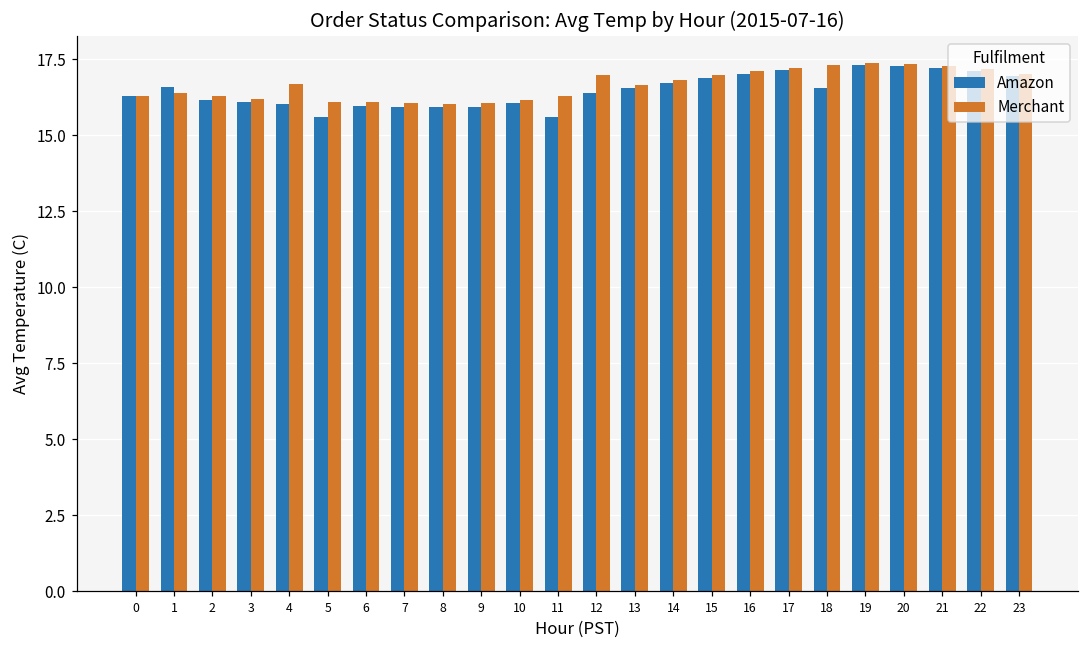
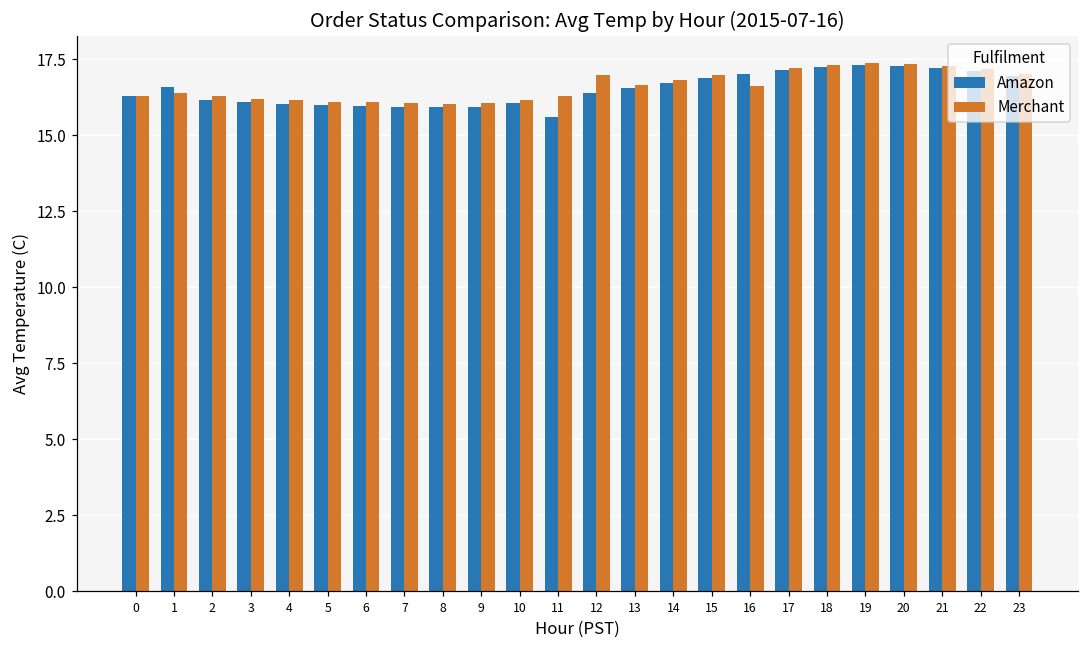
  {
    "Amazon": {
      "0": 16.3,
      "1": 16.6,
      "2": 16.2,
      "3": 16.1,
      "4": 16.0,
-     "5": 15.6,
+     "5": 16.0,
      "6": 16.0,
      "7": 15.9,
      "8": 15.9,
      "9": 15.9,
      "10": 16.1,
      "11": 15.6,
      "12": 16.4,
      "13": 16.6,
      "14": 16.7,
      "15": 16.9,
      "16": 17.0,
      "17": 17.2,
-     "18": 16.6,
+     "18": 17.3,
      "19": 17.3,
      "20": 17.3,
      "21": 17.2
    },
    "Merchant": {
      "0": 16.3,
      "1": 16.4,
      "2": 16.3,
      "3": 16.2,
-     "4": 16.7,
+     "4": 16.2,
      "5": 16.1,
      "6": 16.1,
      "7": 16.1,
      "8": 16.0,
      "9": 16.1,
      "10": 16.2,
      "11": 16.3,
      "12": 17.0,
      "13": 16.7,
      "14": 16.8,
      "15": 17.0,
-     "16": 17.1,
+     "16": 16.6,
      "17": 17.2,
      "18": 17.3,
      "19": 17.4,
      "20": 17.4
    }
  }
